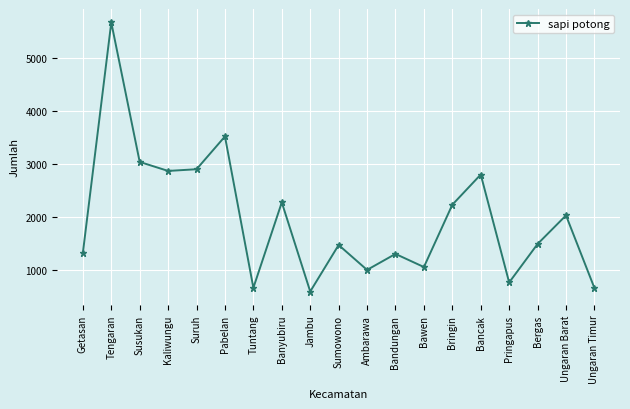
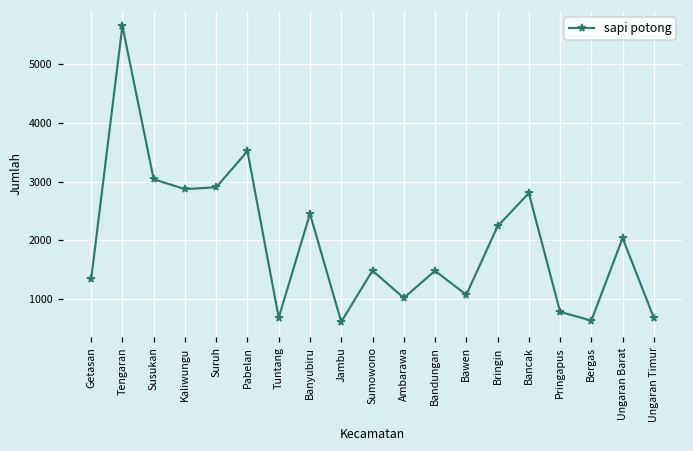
  {
    "Getasan": 1300,
    "Tengaran": 5700,
    "Susukan": 3000,
    "Kaliwungu": 2900,
    "Suruh": 2900,
    "Pabelan": 3500,
    "Tuntang": 700,
-   "Banyubiru": 2300,
+   "Banyubiru": 2400,
    "Jambu": 600,
    "Sumowono": 1500,
    "Ambarawa": 1000,
-   "Bandungan": 1300,
+   "Bandungan": 1500,
    "Bawen": 1100,
    "Bringin": 2200,
    "Bancak": 2800,
    "Pringapus": 800,
-   "Bergas": 1500,
+   "Bergas": 600,
    "Ungaran Barat": 2000,
    "Ungaran Timur": 700
  }
